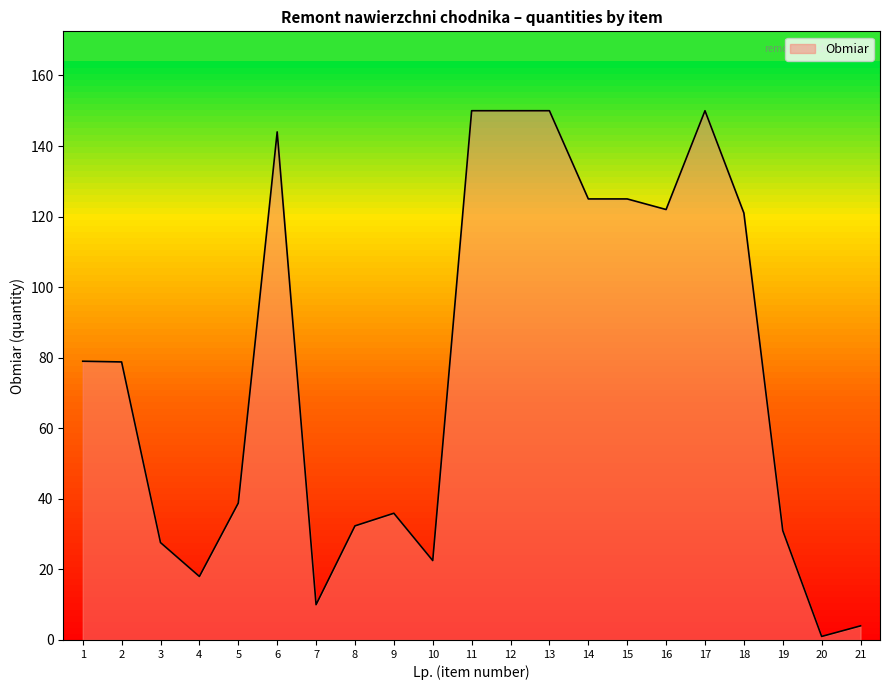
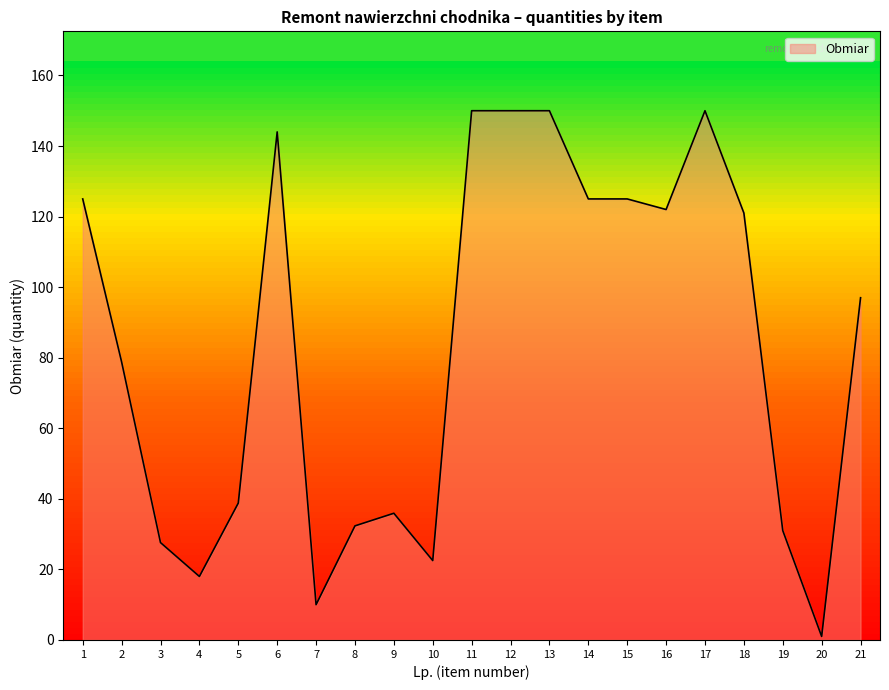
  {
-   "1": 79,
+   "1": 125,
    "2": 79,
    "3": 28,
    "4": 18,
    "5": 39,
    "6": 144,
    "7": 10,
    "8": 32,
    "9": 36,
    "10": 23,
    "11": 150,
    "12": 150,
    "13": 150,
    "14": 125,
    "15": 125,
    "16": 122,
    "17": 150,
    "18": 121,
    "19": 31,
    "20": 1,
-   "21": 4
+   "21": 97
  }
